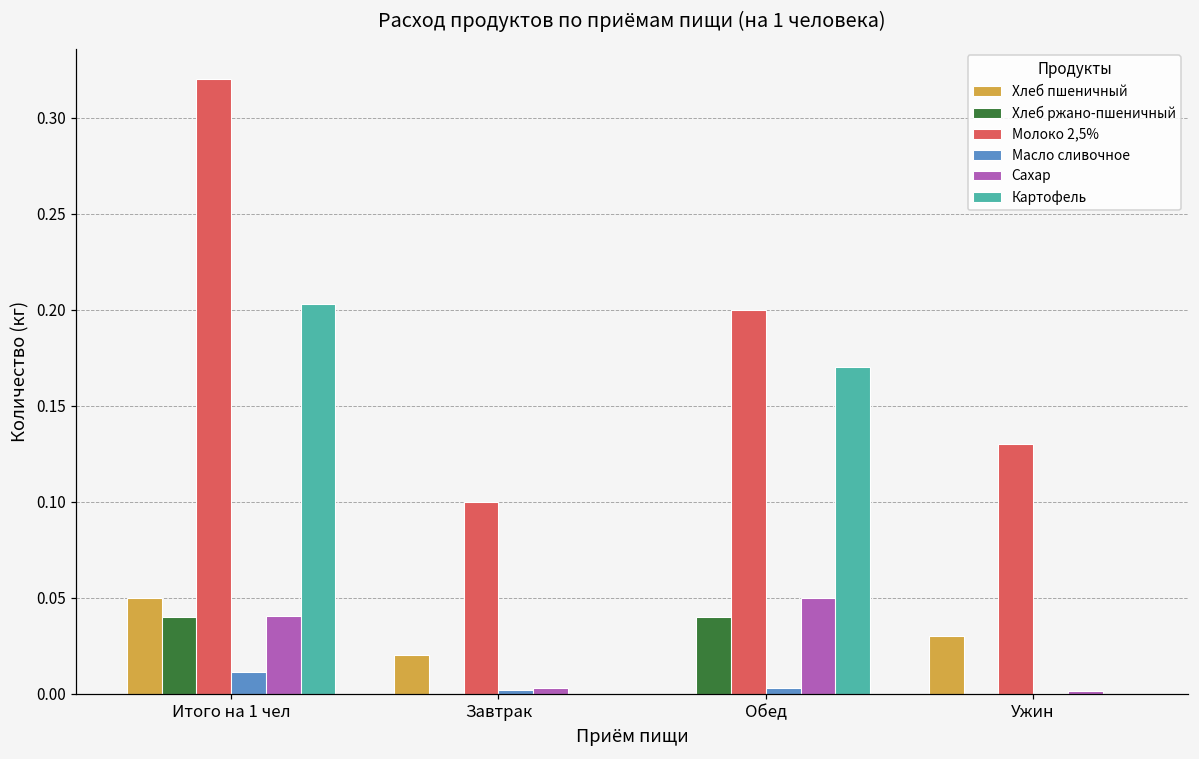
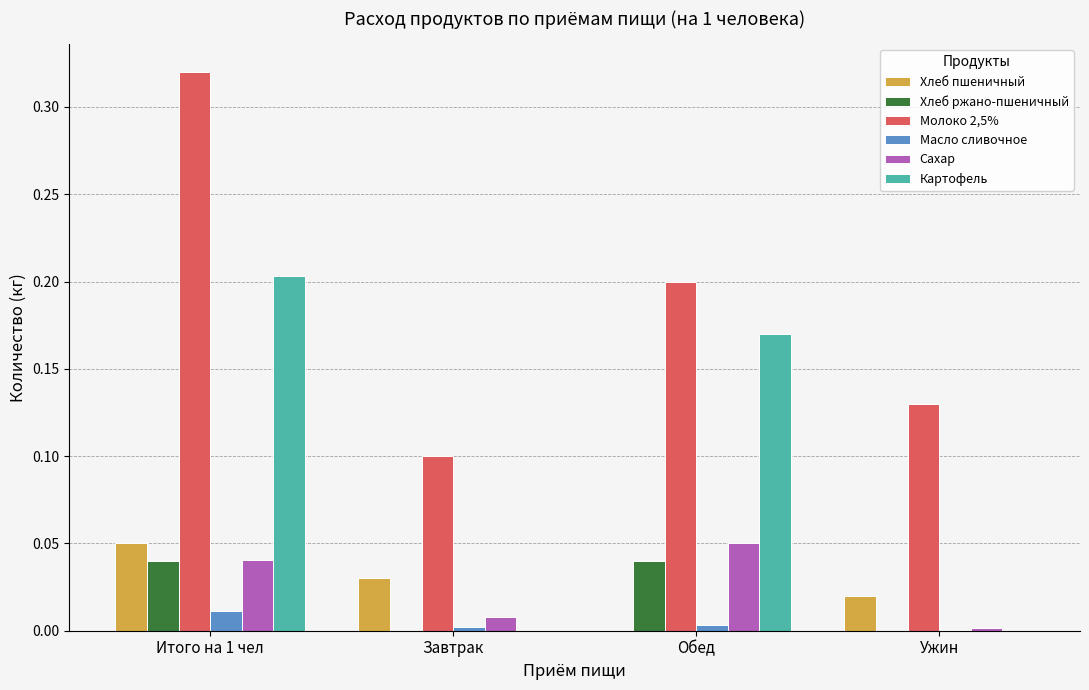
  {
    "Хлеб пшеничный": {
      "Итого на 1 чел": 0.05,
-     "Завтрак": 0.02,
+     "Завтрак": 0.03,
      "Обед": 0.00,
-     "Ужин": 0.03
+     "Ужин": 0.02
    },
    "Хлеб ржано-пшеничный": {
      "Итого на 1 чел": 0.040,
      "Завтрак": 0.000,
      "Обед": 0.040,
      "Ужин": 0.000
    },
    "Молоко 2,5%": {
      "Итого на 1 чел": 0.320,
      "Завтрак": 0.100,
      "Обед": 0.200,
      "Ужин": 0.130
    },
    "Сахар": {
      "Итого на 1 чел": 0.040,
-     "Завтрак": 0.003,
+     "Завтрак": 0.008,
      "Обед": 0.050
    }
  }
